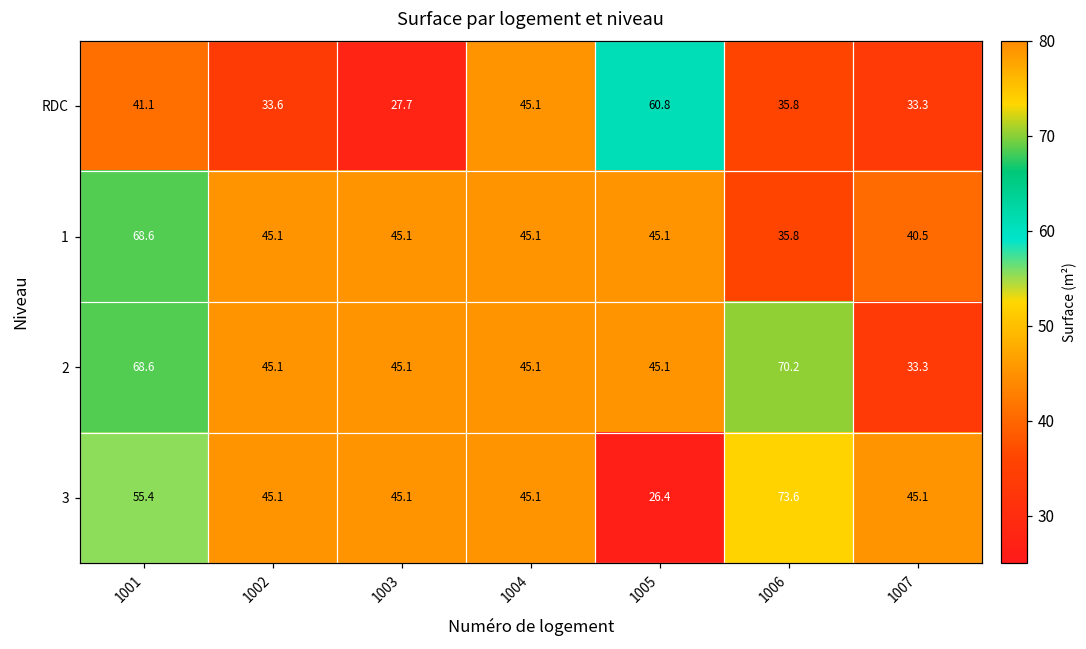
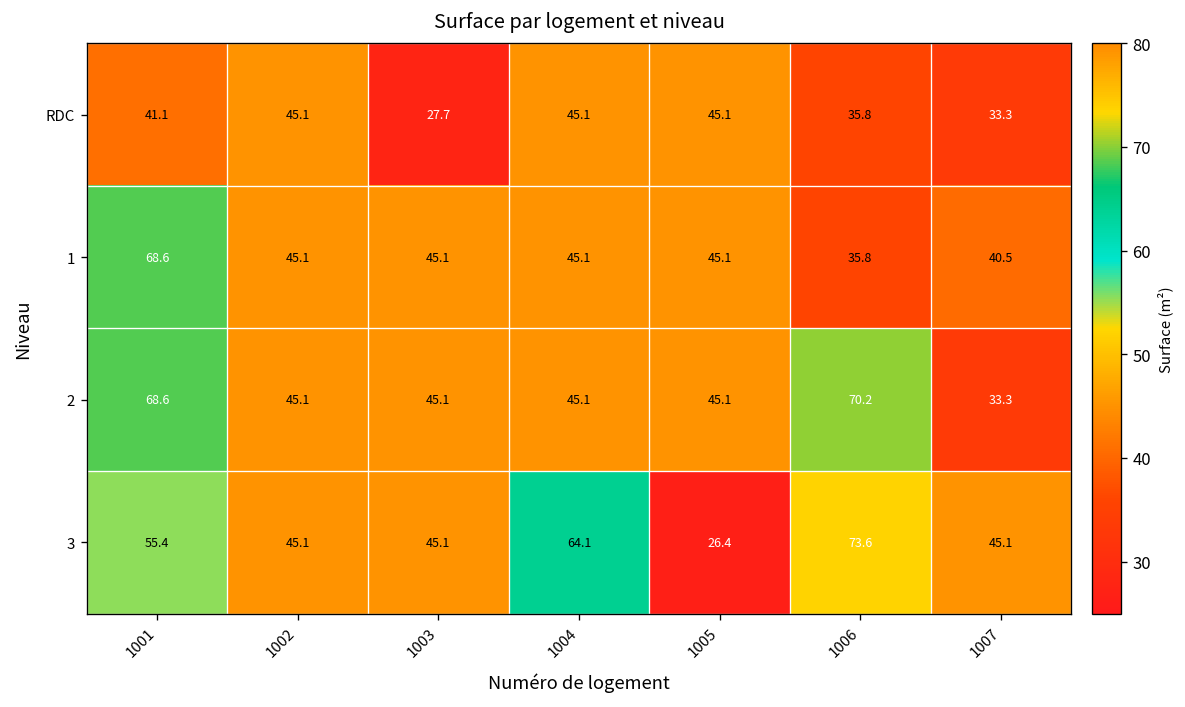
  {
    "RDC": {
      "1001": 41.1,
-     "1002": 33.6,
+     "1002": 45.1,
      "1003": 27.7,
      "1004": 45.1,
-     "1005": 60.8,
+     "1005": 45.1,
      "1006": 35.8,
      "1007": 33.3
    },
    "1": {
      "1001": 68.6,
      "1002": 45.1,
      "1003": 45.1,
      "1004": 45.1,
      "1005": 45.1,
      "1006": 35.8,
      "1007": 40.5
    },
    "2": {
      "1001": 68.6,
      "1002": 45.1,
      "1003": 45.1,
      "1004": 45.1,
      "1005": 45.1,
      "1006": 70.2,
      "1007": 33.3
    },
    "3": {
      "1001": 55.4,
      "1002": 45.1,
      "1003": 45.1,
-     "1004": 45.1,
+     "1004": 64.1,
      "1005": 26.4,
      "1006": 73.6,
      "1007": 45.1
    }
  }
